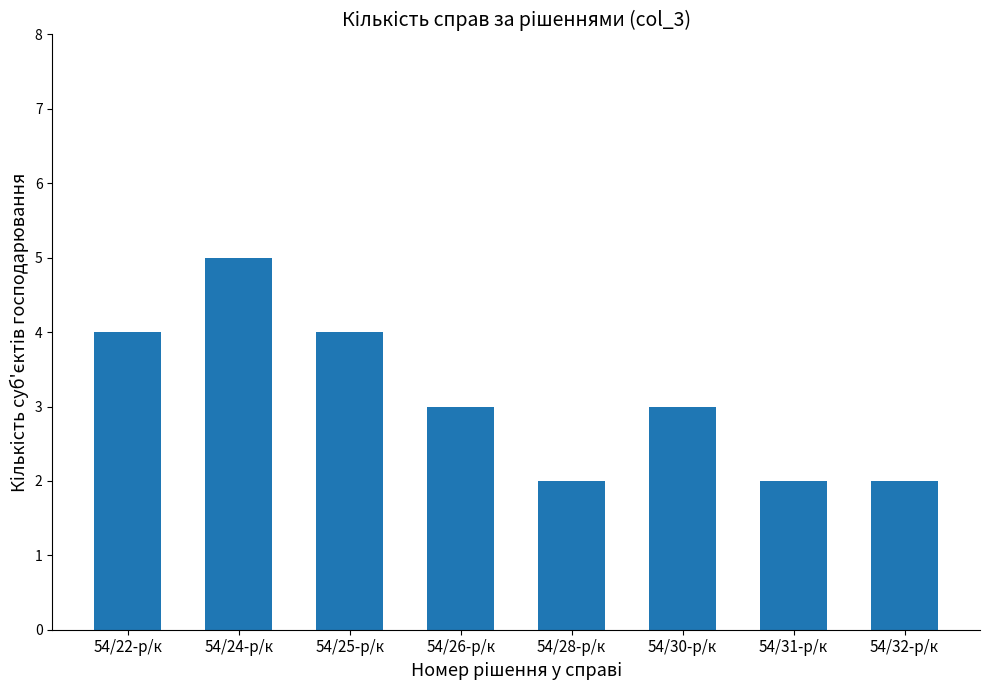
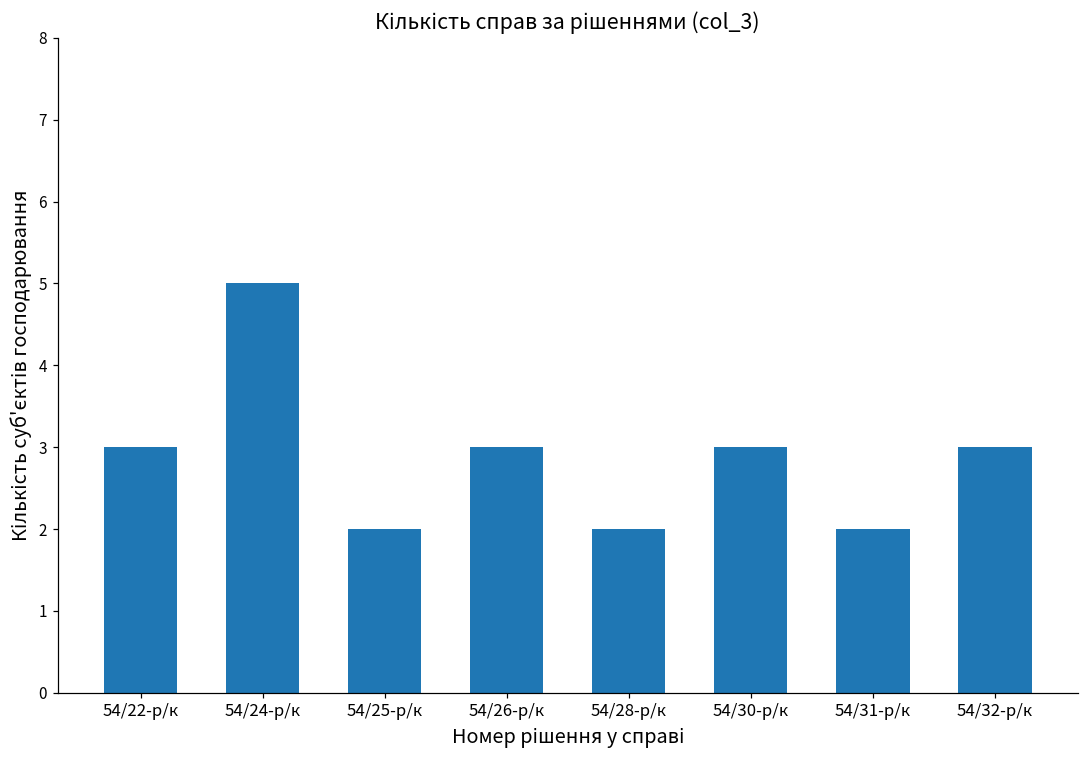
  {
-   "54/22-р/к": 4,
+   "54/22-р/к": 3,
    "54/24-р/к": 5,
-   "54/25-р/к": 4,
+   "54/25-р/к": 2,
    "54/26-р/к": 3,
    "54/28-р/к": 2,
    "54/30-р/к": 3,
    "54/31-р/к": 2,
-   "54/32-р/к": 2
+   "54/32-р/к": 3
  }
